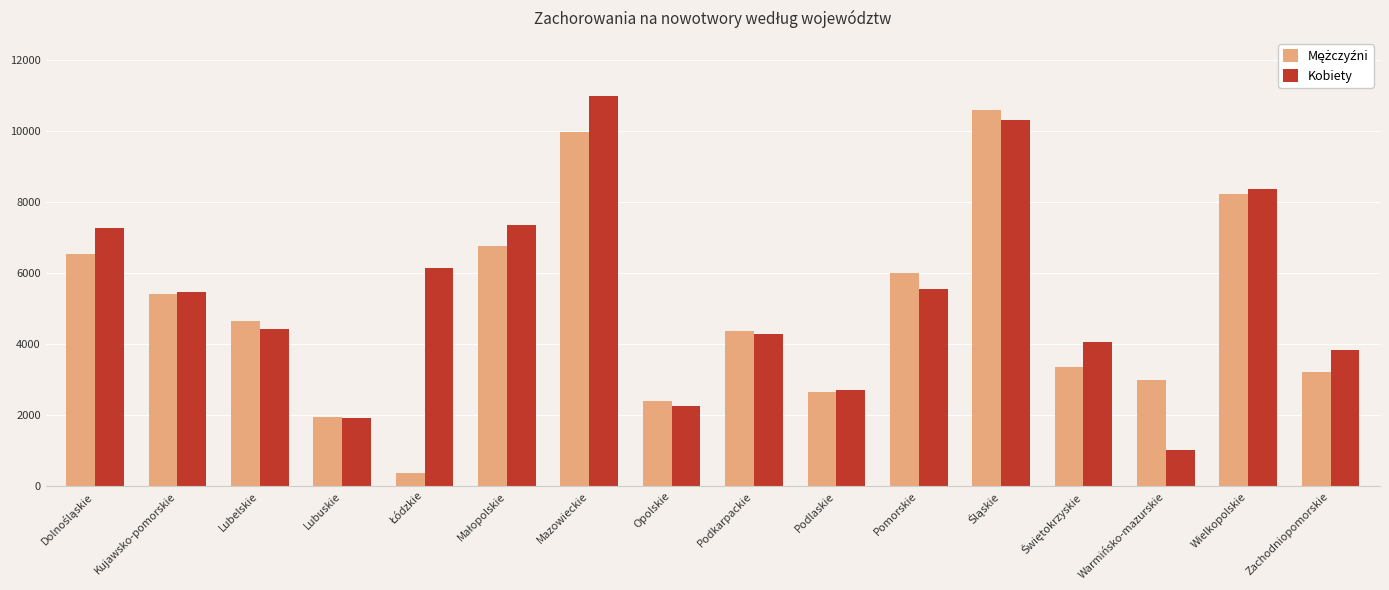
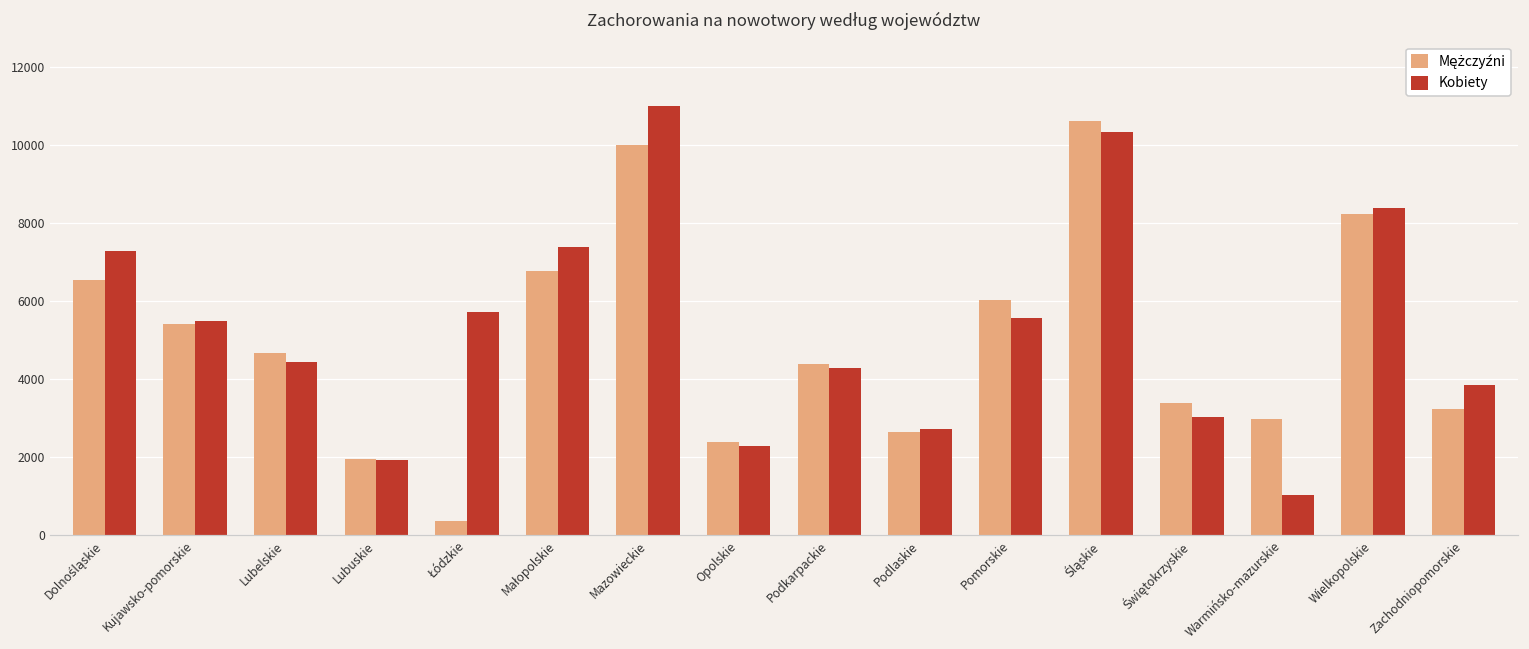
  {
    "Mężczyźni": {
      "Dolnośląskie": 6500,
      "Kujawsko-pomorskie": 5400,
      "Lubelskie": 4700,
      "Lubuskie": 1900,
      "Łódzkie": 400,
      "Małopolskie": 6800,
      "Mazowieckie": 10000,
      "Opolskie": 2400,
      "Podkarpackie": 4400,
      "Podlaskie": 2600,
      "Pomorskie": 6000,
      "Śląskie": 10600,
      "Świętokrzyskie": 3400,
      "Warmińsko-mazurskie": 3000,
      "Wielkopolskie": 8200,
      "Zachodniopomorskie": 3200
    },
    "Kobiety": {
      "Dolnośląskie": 7300,
      "Kujawsko-pomorskie": 5500,
      "Lubelskie": 4400,
      "Lubuskie": 1900,
-     "Łódzkie": 6200,
+     "Łódzkie": 5700,
      "Małopolskie": 7400,
      "Mazowieckie": 11000,
      "Opolskie": 2300,
      "Podkarpackie": 4300,
      "Podlaskie": 2700,
      "Pomorskie": 5500,
      "Śląskie": 10300,
-     "Świętokrzyskie": 4100,
+     "Świętokrzyskie": 3000,
      "Warmińsko-mazurskie": 1000,
      "Wielkopolskie": 8400,
      "Zachodniopomorskie": 3800
    }
  }
